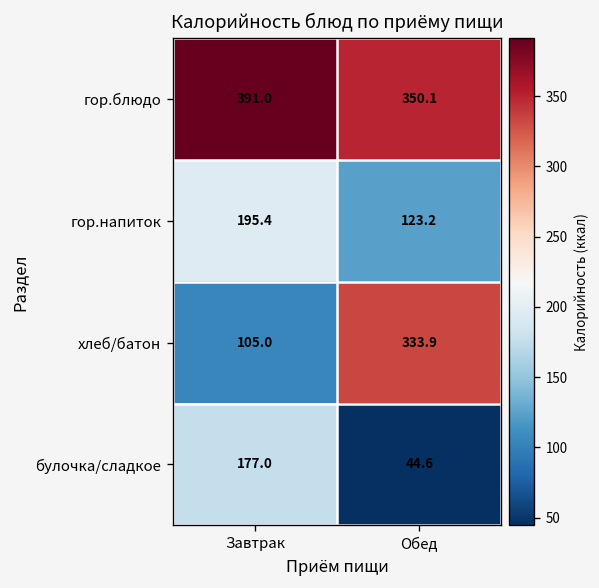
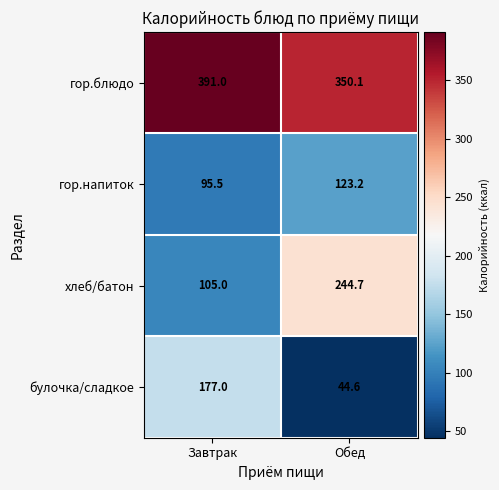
  {
    "гор.блюдо": {
      "Завтрак": 391.0,
      "Обед": 350.1
    },
    "гор.напиток": {
-     "Завтрак": 195.4,
+     "Завтрак": 95.5,
      "Обед": 123.2
    },
    "хлеб/батон": {
      "Завтрак": 105.0,
-     "Обед": 333.9
+     "Обед": 244.7
    },
    "булочка/сладкое": {
      "Завтрак": 177.0,
      "Обед": 44.6
    }
  }
